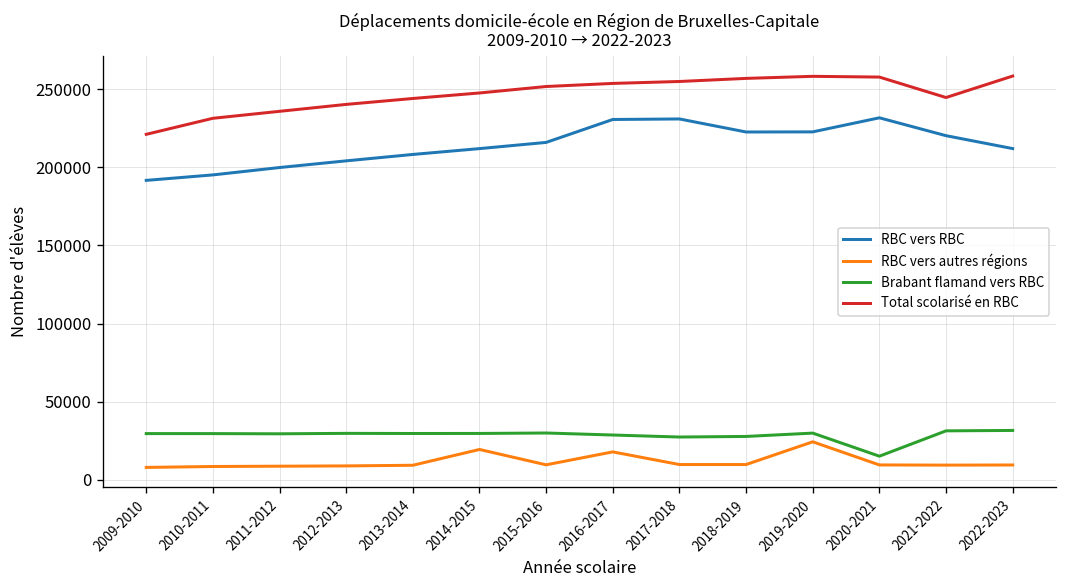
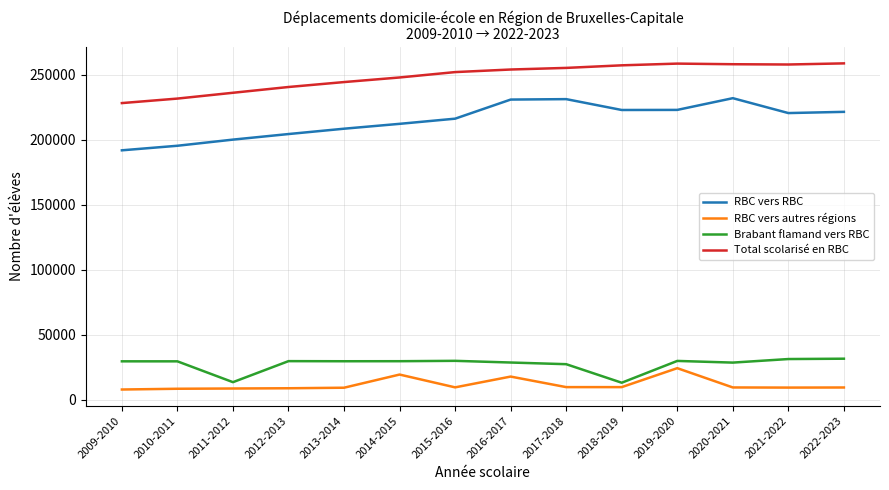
  {
    "RBC vers RBC": {
      "2009-2010": 192000,
      "2010-2011": 195000,
      "2011-2012": 200000,
      "2012-2013": 204000,
      "2013-2014": 208000,
      "2014-2015": 212000,
      "2015-2016": 216000,
      "2016-2017": 231000,
      "2017-2018": 231000,
      "2018-2019": 223000,
      "2019-2020": 223000,
      "2020-2021": 232000,
      "2021-2022": 220000,
-     "2022-2023": 212000
+     "2022-2023": 221000
    },
    "RBC vers autres régions": {
      "2009-2010": 8000,
      "2010-2011": 8000,
      "2011-2012": 9000,
      "2012-2013": 9000,
      "2013-2014": 9000,
      "2014-2015": 19000,
      "2015-2016": 9000,
      "2016-2017": 18000,
      "2017-2018": 10000,
      "2018-2019": 10000,
      "2019-2020": 24000,
      "2020-2021": 9000,
      "2021-2022": 9000,
      "2022-2023": 9000
    },
    "Brabant flamand vers RBC": {
      "2009-2010": 29000,
      "2010-2011": 29000,
-     "2011-2012": 29000,
+     "2011-2012": 13000,
      "2012-2013": 30000,
      "2013-2014": 29000,
      "2014-2015": 30000,
      "2015-2016": 30000,
      "2016-2017": 29000,
      "2017-2018": 27000,
-     "2018-2019": 28000,
+     "2018-2019": 13000,
      "2019-2020": 30000,
-     "2020-2021": 15000,
+     "2020-2021": 28000,
      "2021-2022": 31000,
      "2022-2023": 31000
    },
    "Total scolarisé en RBC": {
-     "2009-2010": 221000,
+     "2009-2010": 228000,
      "2010-2011": 232000,
      "2011-2012": 236000,
      "2012-2013": 240000,
      "2013-2014": 244000,
      "2014-2015": 248000,
      "2015-2016": 252000,
      "2016-2017": 254000,
      "2017-2018": 255000,
      "2018-2019": 257000,
      "2019-2020": 258000,
      "2020-2021": 258000,
-     "2021-2022": 245000,
+     "2021-2022": 258000,
      "2022-2023": 259000
    }
  }
